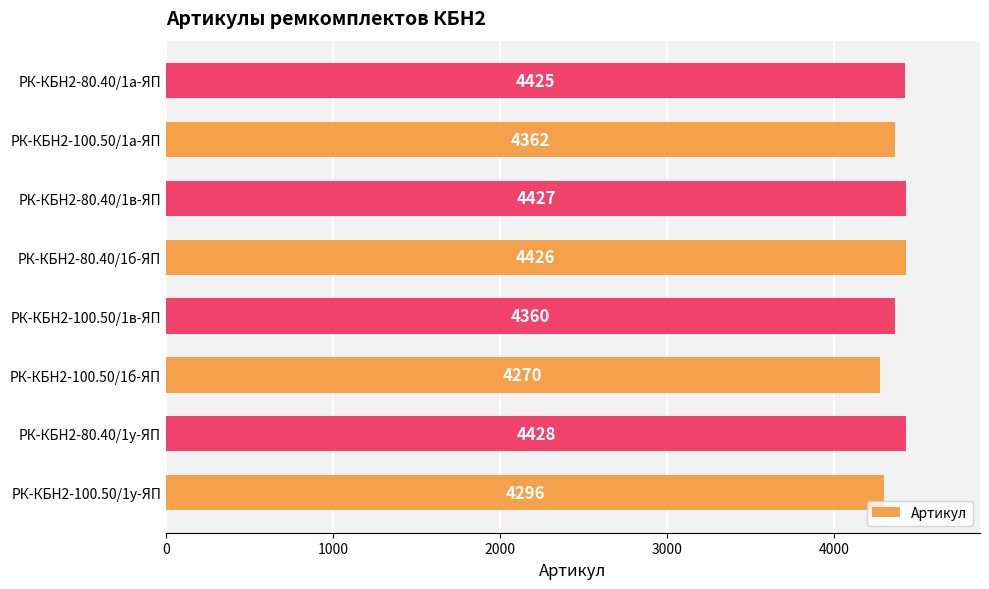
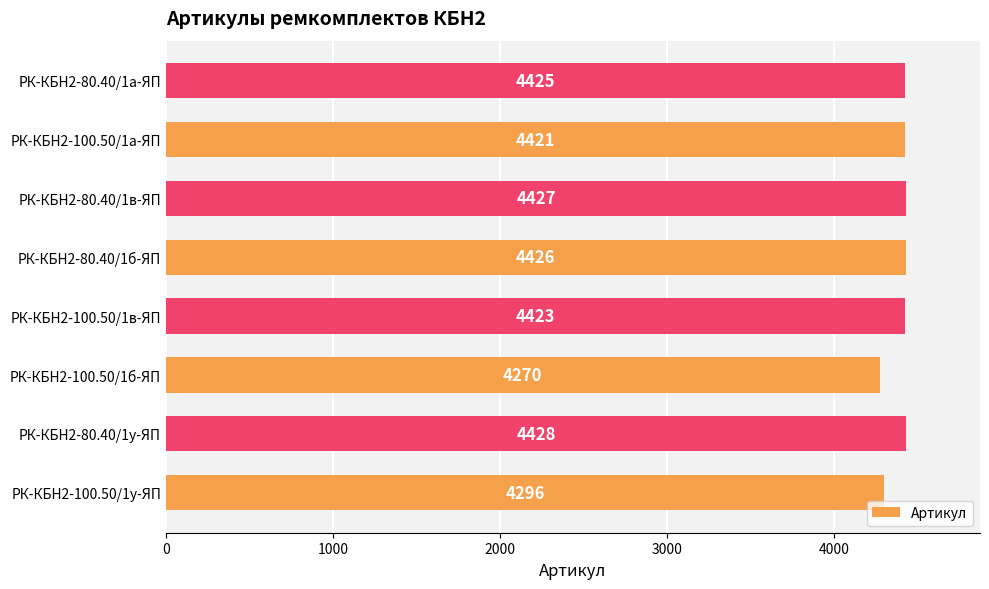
  {
    "РК-КБН2-80.40/1а-ЯП": 4425,
-   "РК-КБН2-100.50/1а-ЯП": 4362,
+   "РК-КБН2-100.50/1а-ЯП": 4421,
    "РК-КБН2-80.40/1в-ЯП": 4427,
    "РК-КБН2-80.40/1б-ЯП": 4426,
-   "РК-КБН2-100.50/1в-ЯП": 4360,
+   "РК-КБН2-100.50/1в-ЯП": 4423,
    "РК-КБН2-100.50/1б-ЯП": 4270,
    "РК-КБН2-80.40/1у-ЯП": 4428,
    "РК-КБН2-100.50/1у-ЯП": 4296
  }
